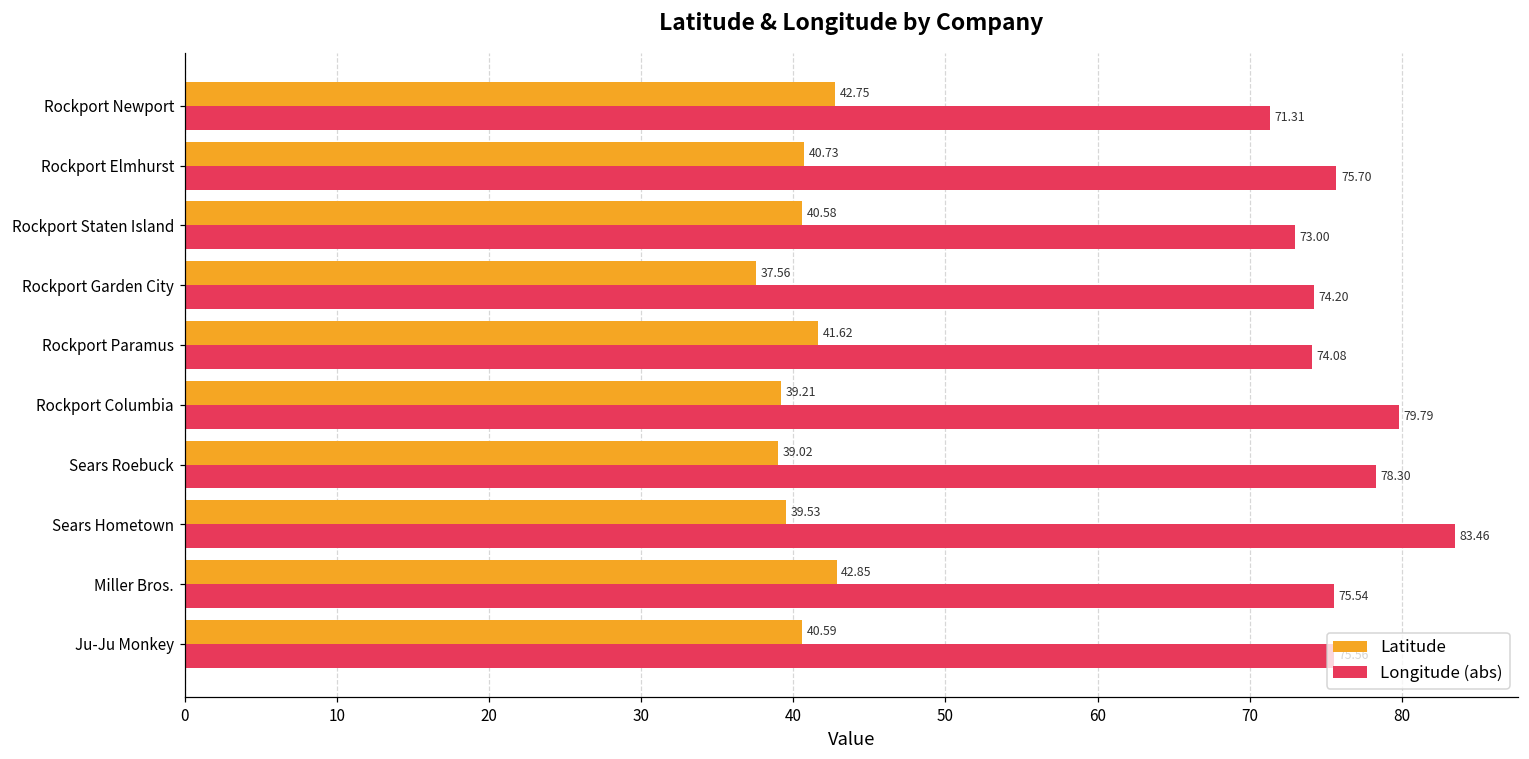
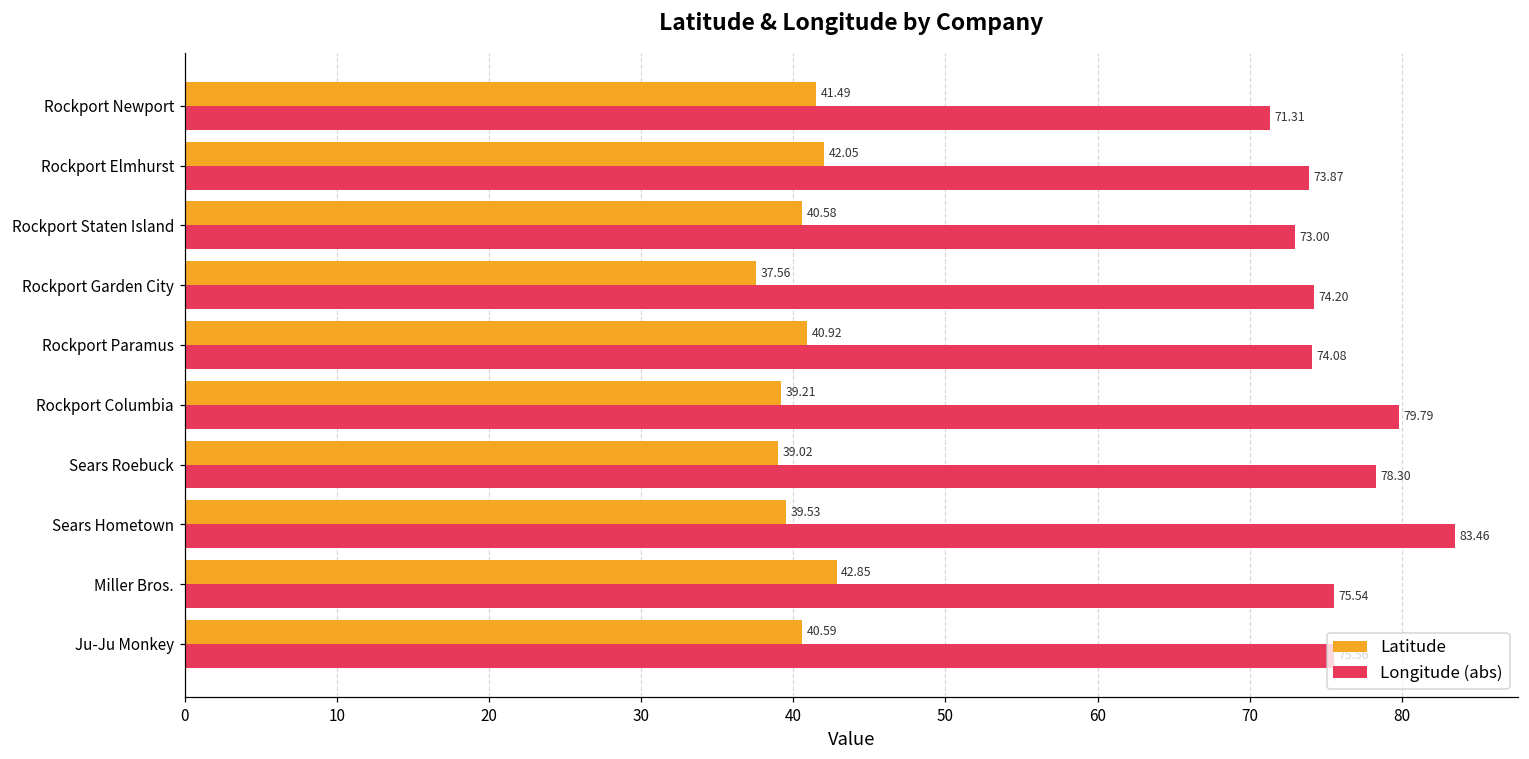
  {
    "Latitude": {
-     "Rockport Newport": 42.75,
-     "Rockport Elmhurst": 40.73,
+     "Rockport Newport": 41.49,
+     "Rockport Elmhurst": 42.05,
      "Rockport Staten Island": 40.58,
      "Rockport Garden City": 37.56,
-     "Rockport Paramus": 41.62,
+     "Rockport Paramus": 40.92,
      "Rockport Columbia": 39.21,
      "Sears Roebuck": 39.02,
      "Sears Hometown": 39.53,
      "Miller Bros.": 42.85,
      "Ju-Ju Monkey": 40.59
    },
    "Longitude (abs)": {
      "Rockport Newport": 71.31,
-     "Rockport Elmhurst": 75.70,
+     "Rockport Elmhurst": 73.87,
      "Rockport Staten Island": 73.00,
      "Rockport Garden City": 74.20,
      "Rockport Paramus": 74.08,
      "Rockport Columbia": 79.79,
      "Sears Roebuck": 78.30,
      "Sears Hometown": 83.46,
      "Miller Bros.": 75.54
    }
  }
